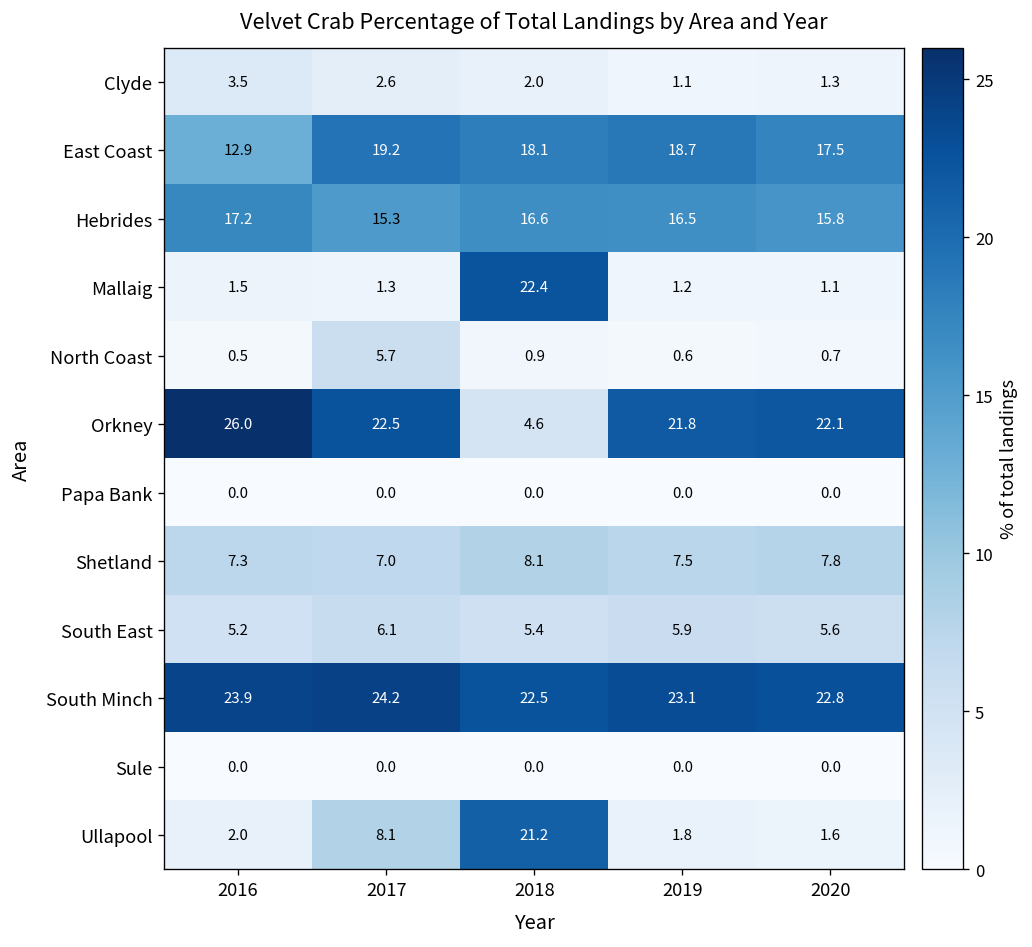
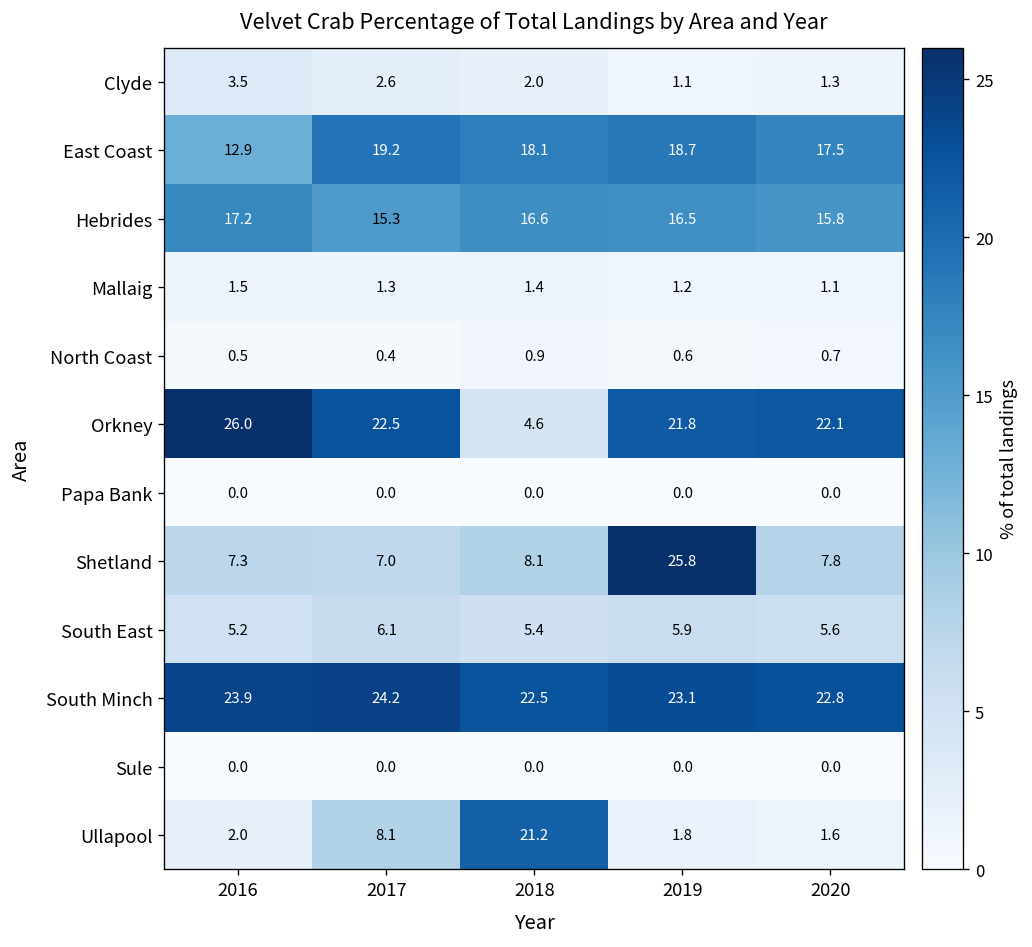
  {
    "Clyde": {
      "2016": 3.5,
      "2017": 2.6,
      "2018": 2.0,
      "2019": 1.1,
      "2020": 1.3
    },
    "East Coast": {
      "2016": 12.9,
      "2017": 19.2,
      "2018": 18.1,
      "2019": 18.7,
      "2020": 17.5
    },
    "Hebrides": {
      "2016": 17.2,
      "2017": 15.3,
      "2018": 16.6,
      "2019": 16.5,
      "2020": 15.8
    },
    "Mallaig": {
      "2016": 1.5,
      "2017": 1.3,
-     "2018": 22.4,
+     "2018": 1.4,
      "2019": 1.2,
      "2020": 1.1
    },
    "North Coast": {
      "2016": 0.5,
-     "2017": 5.7,
+     "2017": 0.4,
      "2018": 0.9,
      "2019": 0.6,
      "2020": 0.7
    },
    "Orkney": {
      "2016": 26.0,
      "2017": 22.5,
      "2018": 4.6,
      "2019": 21.8,
      "2020": 22.1
    },
    "Papa Bank": {
      "2016": 0.0,
      "2017": 0.0,
      "2018": 0.0,
      "2019": 0.0,
      "2020": 0.0
    },
    "Shetland": {
      "2016": 7.3,
      "2017": 7.0,
      "2018": 8.1,
-     "2019": 7.5,
+     "2019": 25.8,
      "2020": 7.8
    },
    "South East": {
      "2016": 5.2,
      "2017": 6.1,
      "2018": 5.4,
      "2019": 5.9,
      "2020": 5.6
    },
    "South Minch": {
      "2016": 23.9,
      "2017": 24.2,
      "2018": 22.5,
      "2019": 23.1,
      "2020": 22.8
    },
    "Sule": {
      "2016": 0.0,
      "2017": 0.0,
      "2018": 0.0,
      "2019": 0.0,
      "2020": 0.0
    },
    "Ullapool": {
      "2016": 2.0,
      "2017": 8.1,
      "2018": 21.2,
      "2019": 1.8,
      "2020": 1.6
    }
  }
